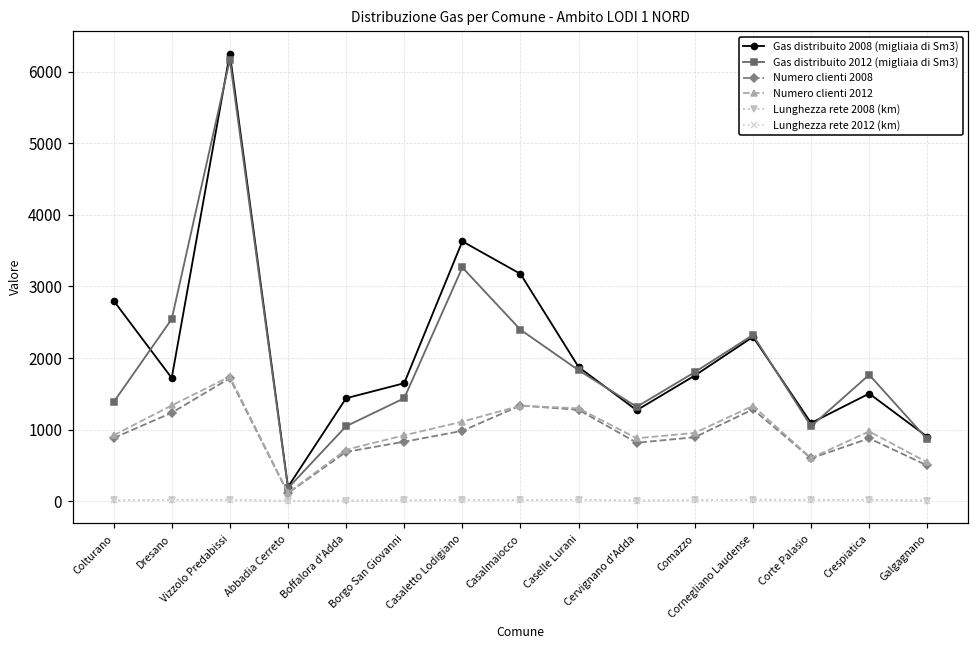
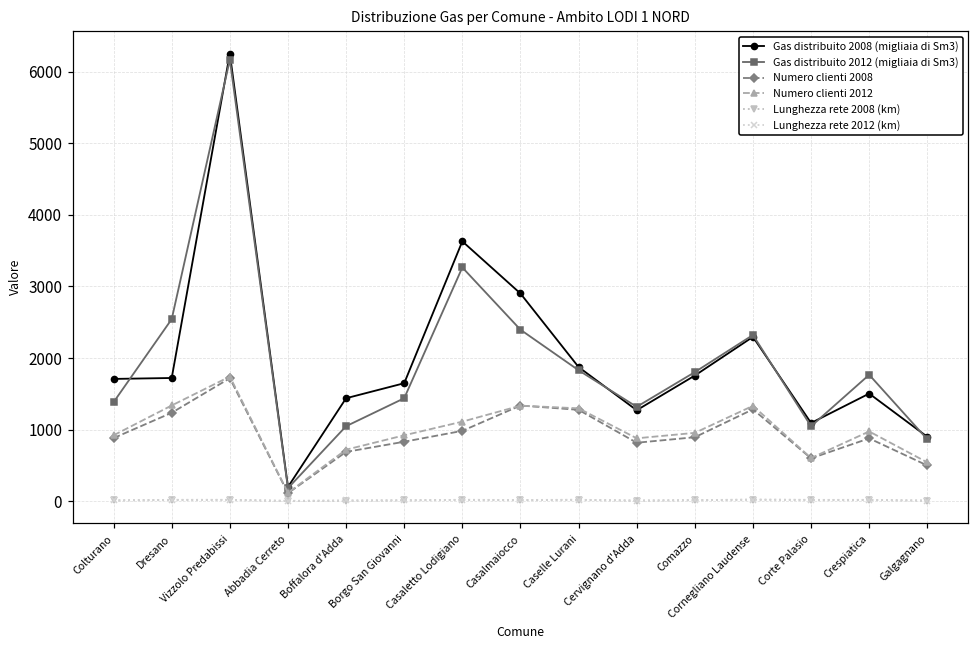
  {
    "Gas distribuito 2008 (migliaia di Sm3)": {
-     "Colturano": 2800,
+     "Colturano": 1700,
      "Dresano": 1700,
      "Vizzolo Predabissi": 6300,
      "Boffalora d'Adda": 1400,
      "Borgo San Giovanni": 1600,
      "Casaletto Lodigiano": 3600,
-     "Casalmaiocco": 3200,
+     "Casalmaiocco": 2900,
      "Caselle Lurani": 1900,
      "Cervignano d'Adda": 1300,
      "Comazzo": 1800,
      "Corte Palasio": 1100,
      "Crespiatica": 1500
    }
  }
